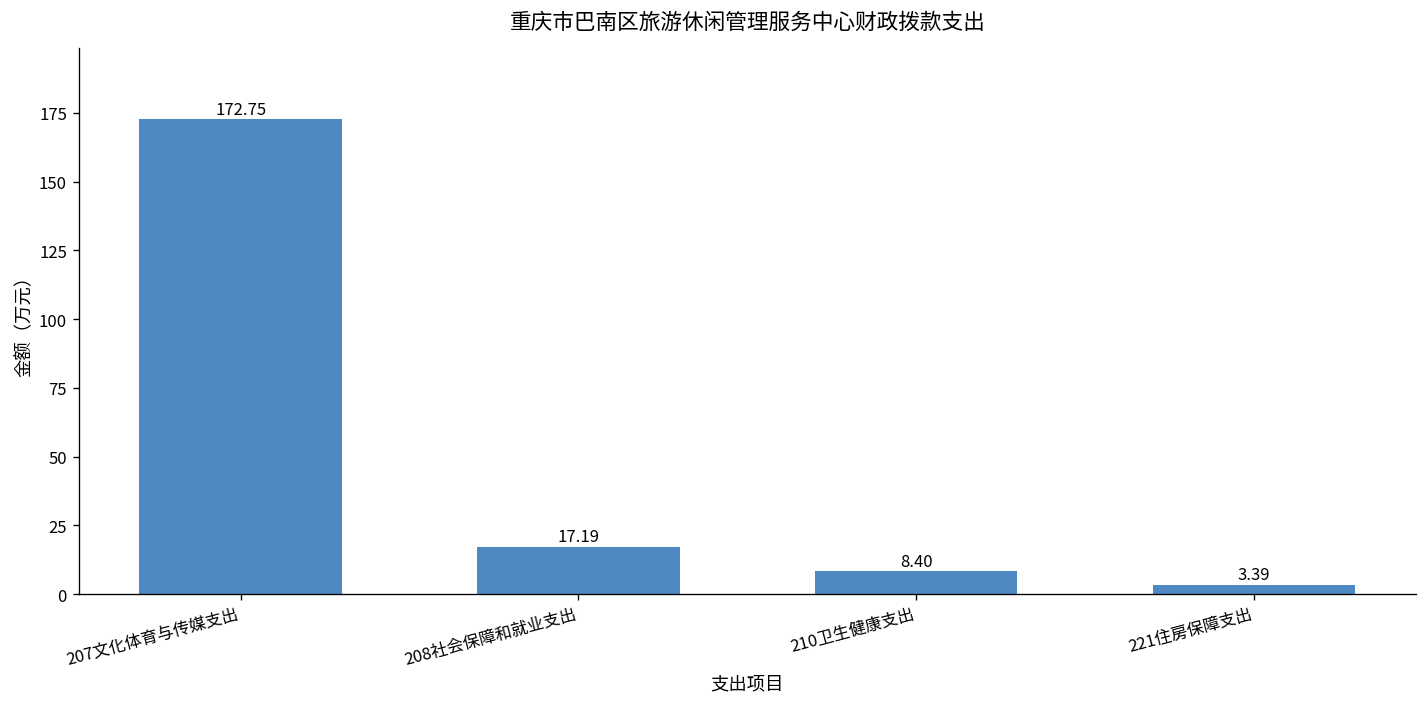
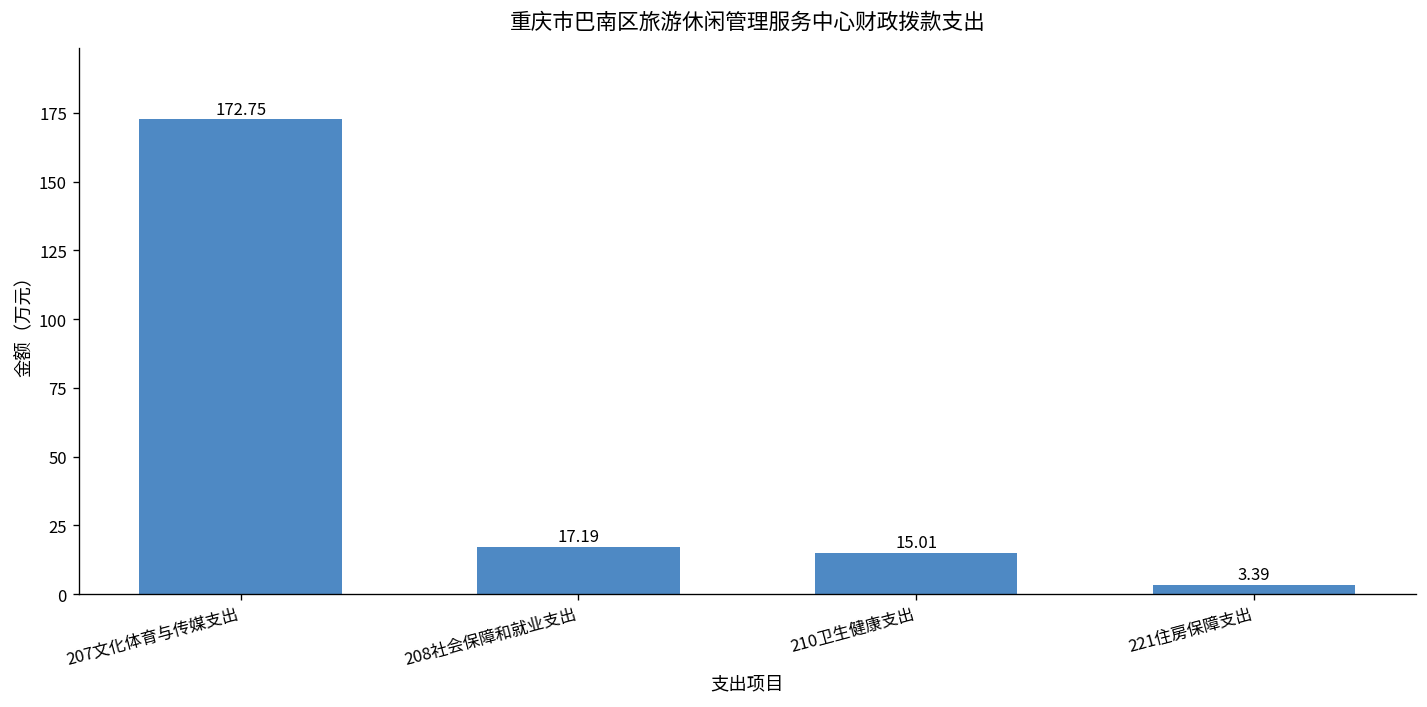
  {
    "207文化体育与传媒支出": 172.75,
    "208社会保障和就业支出": 17.19,
-   "210卫生健康支出": 8.40,
+   "210卫生健康支出": 15.01,
    "221住房保障支出": 3.39
  }
